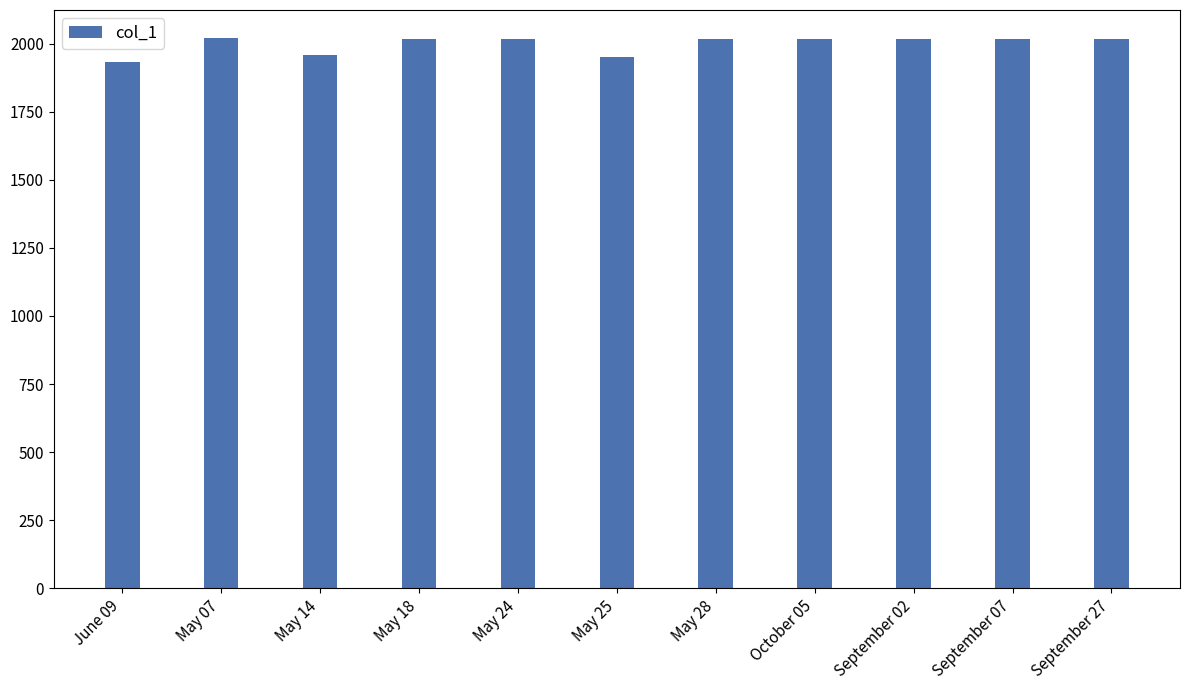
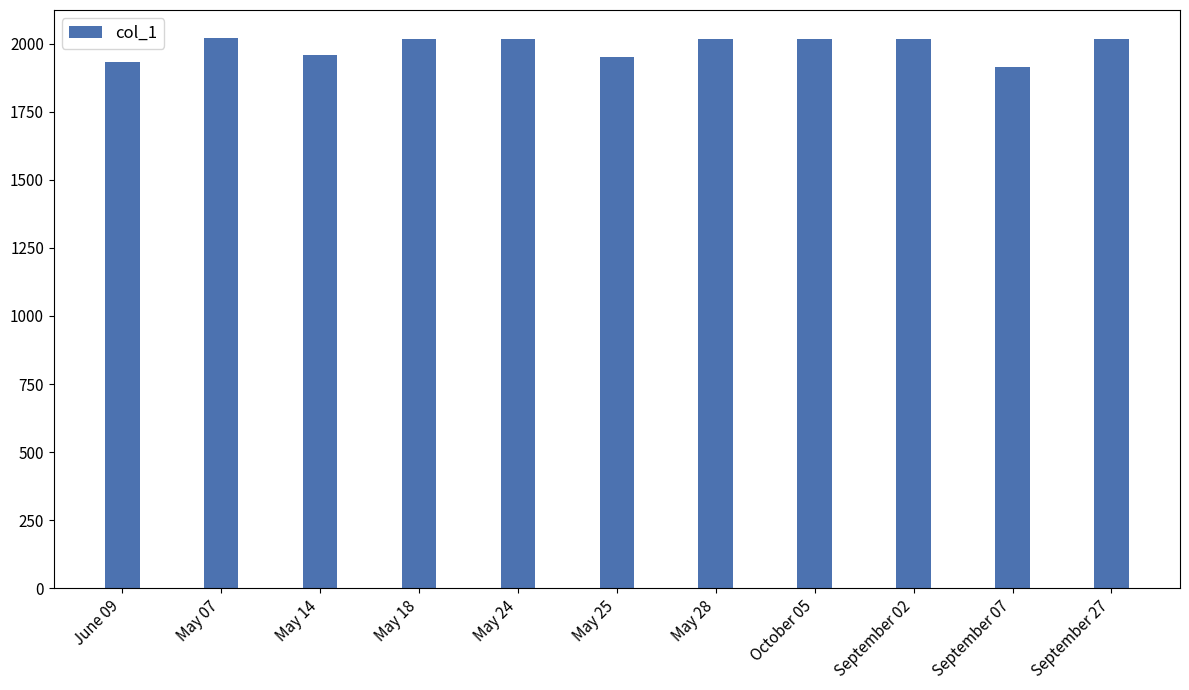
  {
    "June 09": 1930,
    "May 07": 2020,
    "May 14": 1960,
    "May 18": 2020,
    "May 24": 2020,
    "May 25": 1950,
    "May 28": 2020,
    "October 05": 2020,
    "September 02": 2020,
-   "September 07": 2020,
+   "September 07": 1920,
    "September 27": 2020
  }
